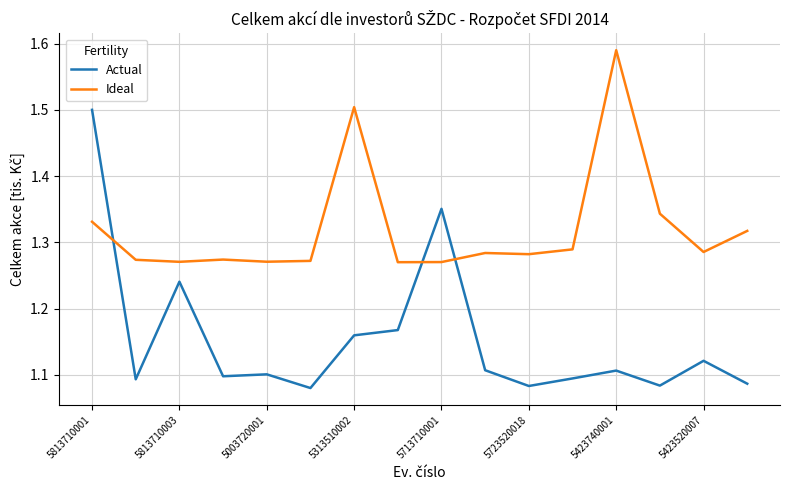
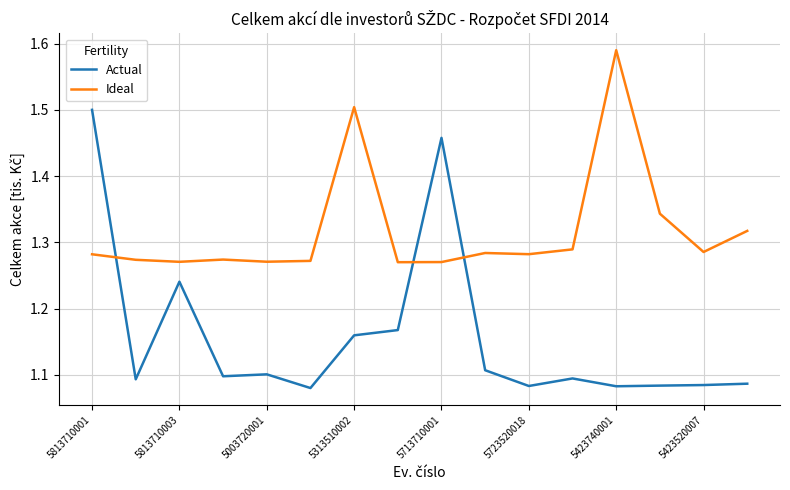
  {
    "Actual": {
      "5813710001": 1.50,
      "5813710003": 1.24,
      "5003720001": 1.10,
      "5313510002": 1.16,
-     "5713710001": 1.35,
+     "5713710001": 1.46,
      "5723520018": 1.08,
-     "5423740001": 1.11,
-     "5423520007": 1.12
+     "5423740001": 1.08,
+     "5423520007": 1.08
    },
    "Ideal": {
-     "5813710001": 1.33,
+     "5813710001": 1.28,
      "5813710003": 1.27,
      "5003720001": 1.27,
      "5313510002": 1.50,
      "5713710001": 1.27,
      "5723520018": 1.28,
      "5423740001": 1.59,
      "5423520007": 1.29
    }
  }
